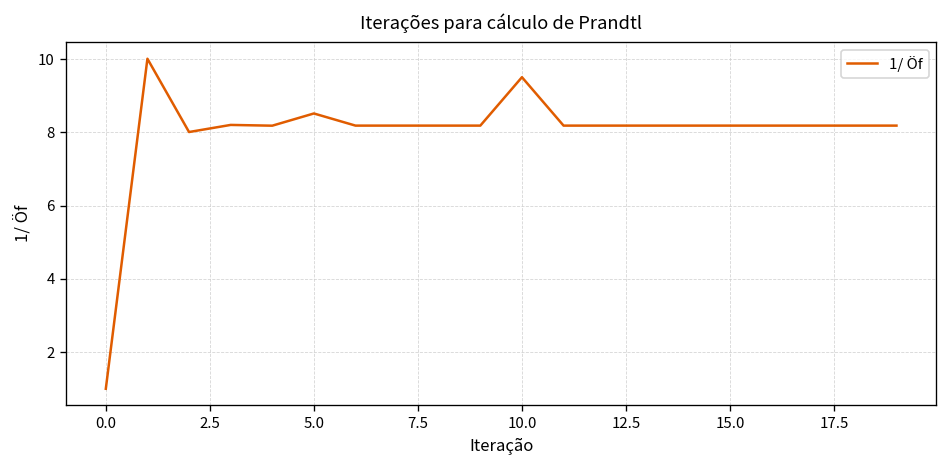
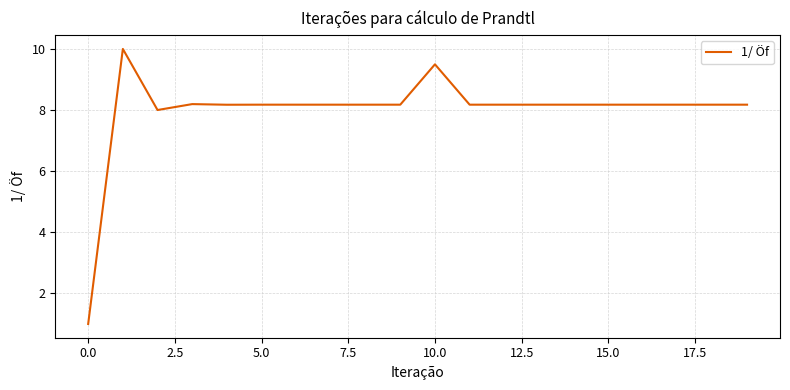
  {
    "0.0": 1.0,
-   "5.0": 8.5,
+   "5.0": 8.2,
    "10.0": 9.5,
    "15.0": 8.2
  }
